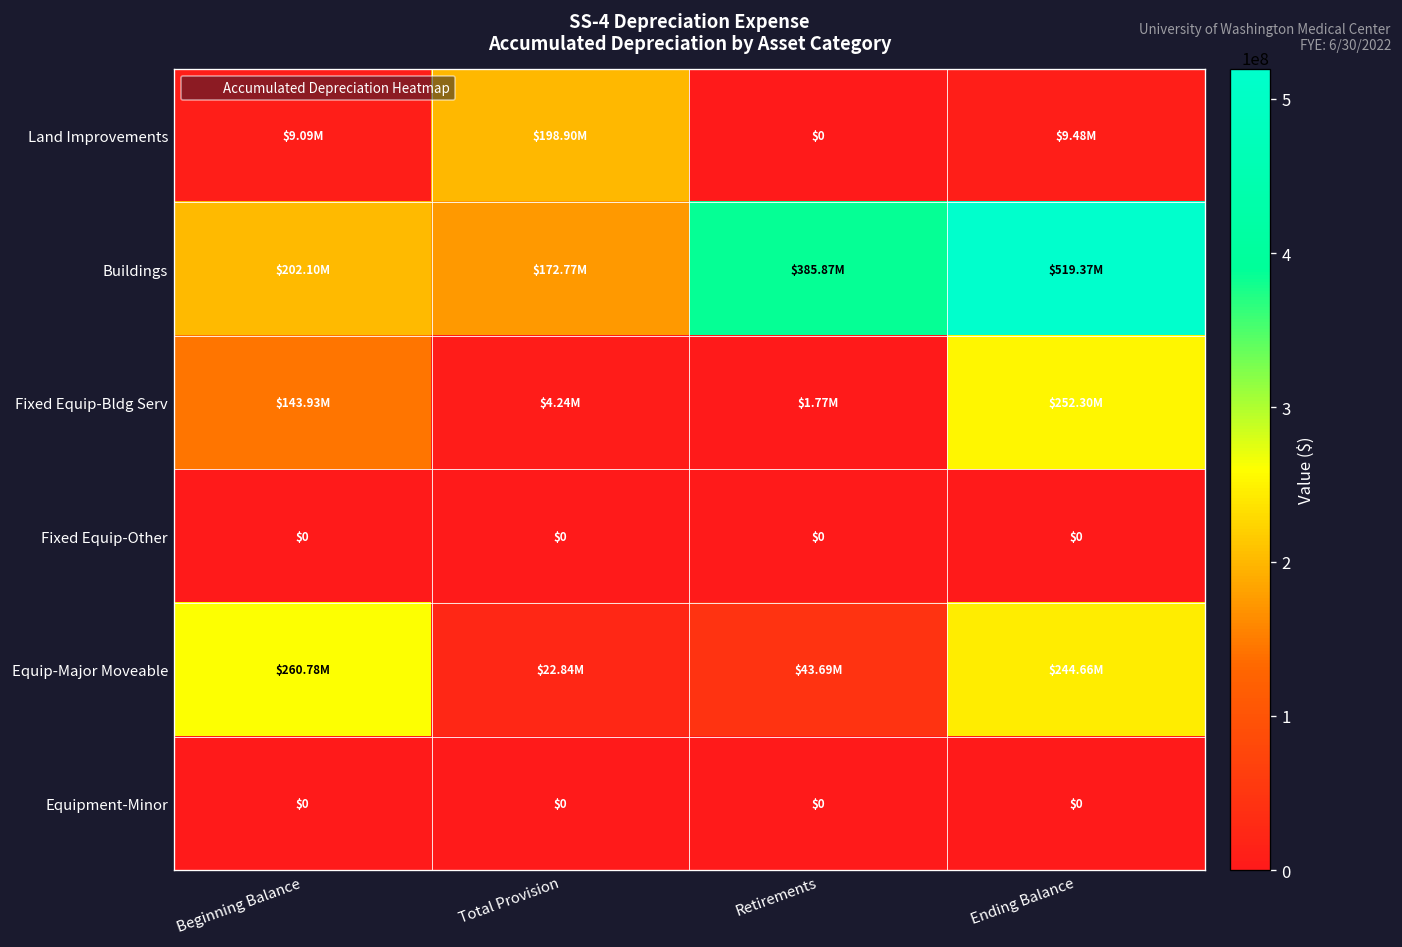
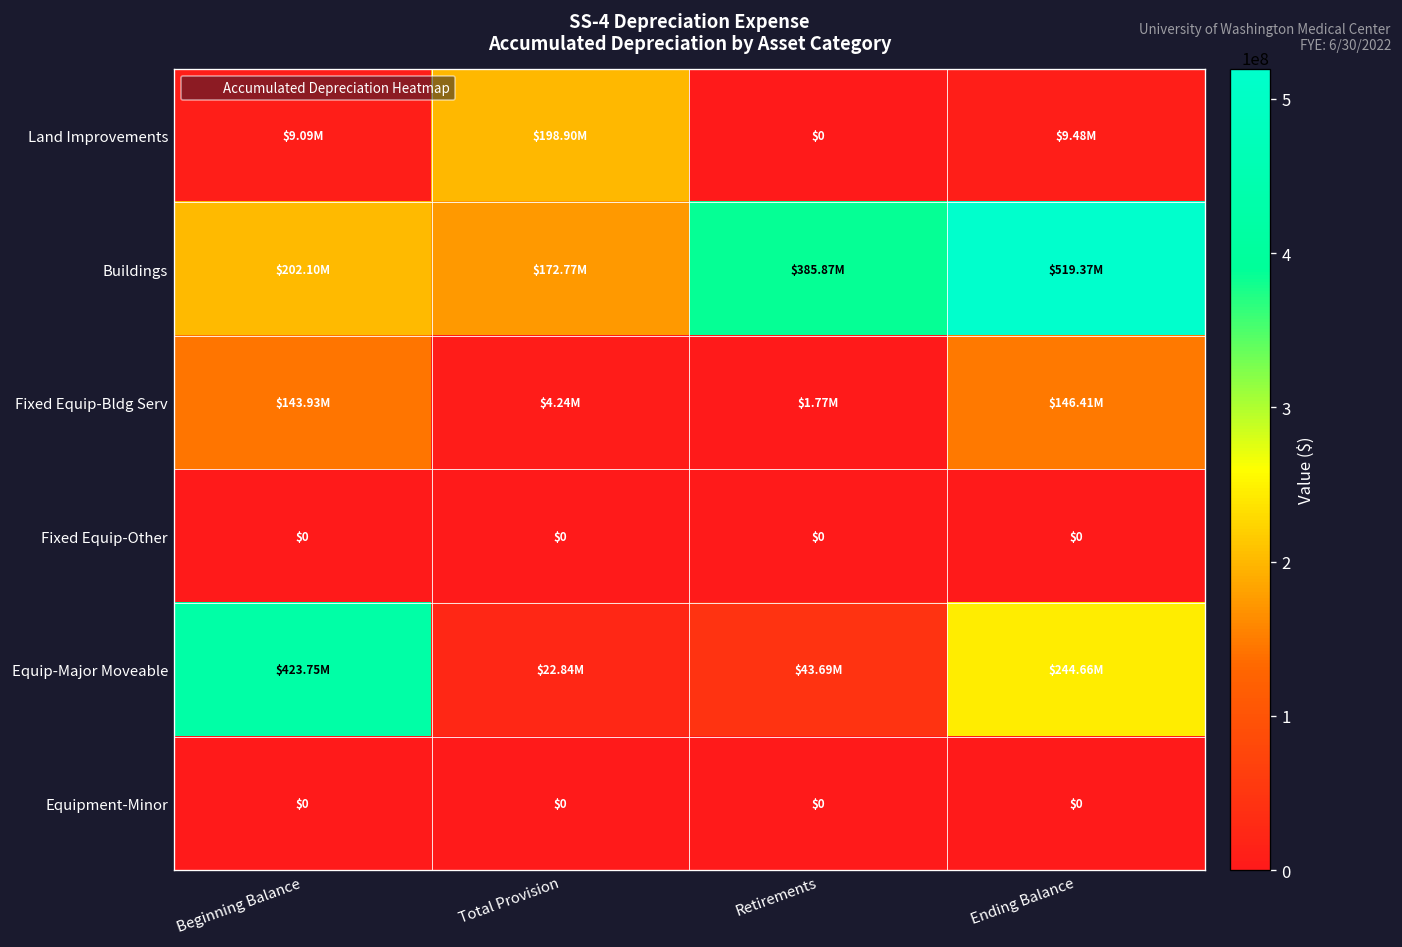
  {
    "Land Improvements": {
      "Beginning Balance": "$9.09M",
      "Total Provision": "$198.90M",
      "Retirements": "$0",
      "Ending Balance": "$9.48M"
    },
    "Buildings": {
      "Beginning Balance": "$202.10M",
      "Total Provision": "$172.77M",
      "Retirements": "$385.87M",
      "Ending Balance": "$519.37M"
    },
    "Fixed Equip-Bldg Serv": {
      "Beginning Balance": "$143.93M",
      "Total Provision": "$4.24M",
      "Retirements": "$1.77M",
-     "Ending Balance": "$252.30M"
+     "Ending Balance": "$146.41M"
    },
    "Fixed Equip-Other": {
      "Beginning Balance": "$0",
      "Total Provision": "$0",
      "Retirements": "$0",
      "Ending Balance": "$0"
    },
    "Equip-Major Moveable": {
-     "Beginning Balance": "$260.78M",
+     "Beginning Balance": "$423.75M",
      "Total Provision": "$22.84M",
      "Retirements": "$43.69M",
      "Ending Balance": "$244.66M"
    },
    "Equipment-Minor": {
      "Beginning Balance": "$0",
      "Total Provision": "$0",
      "Retirements": "$0",
      "Ending Balance": "$0"
    }
  }
